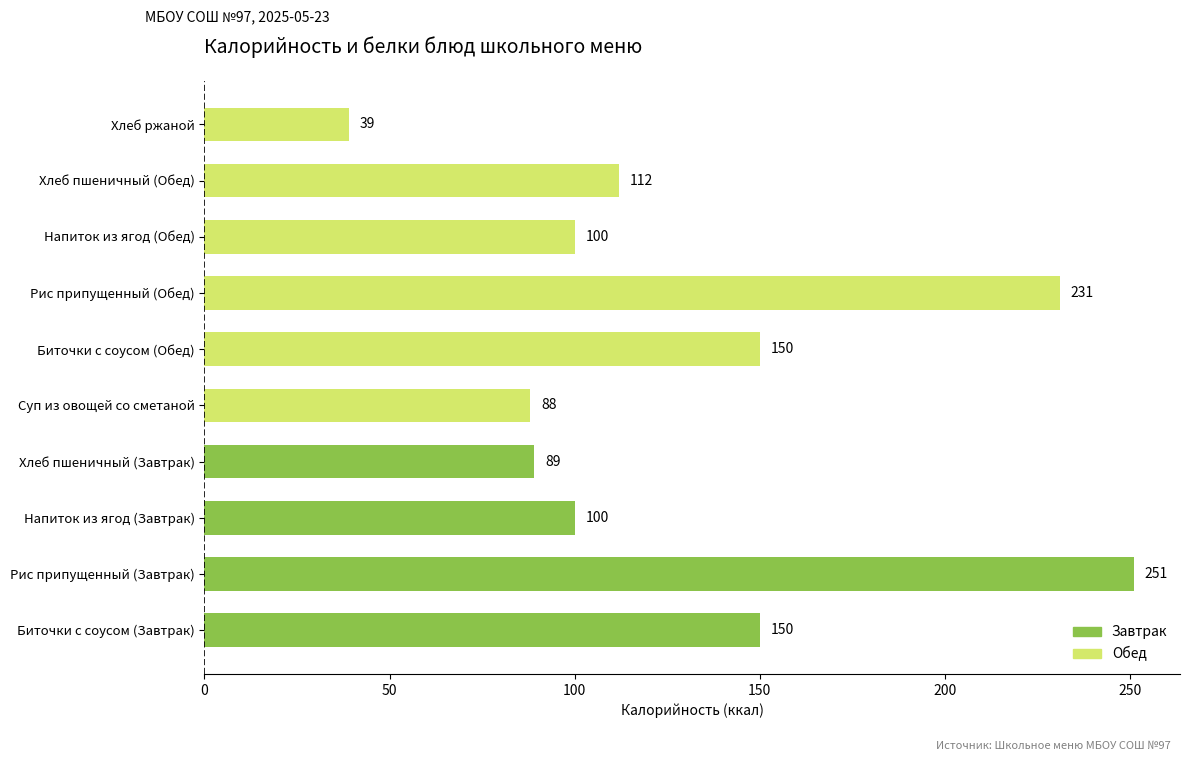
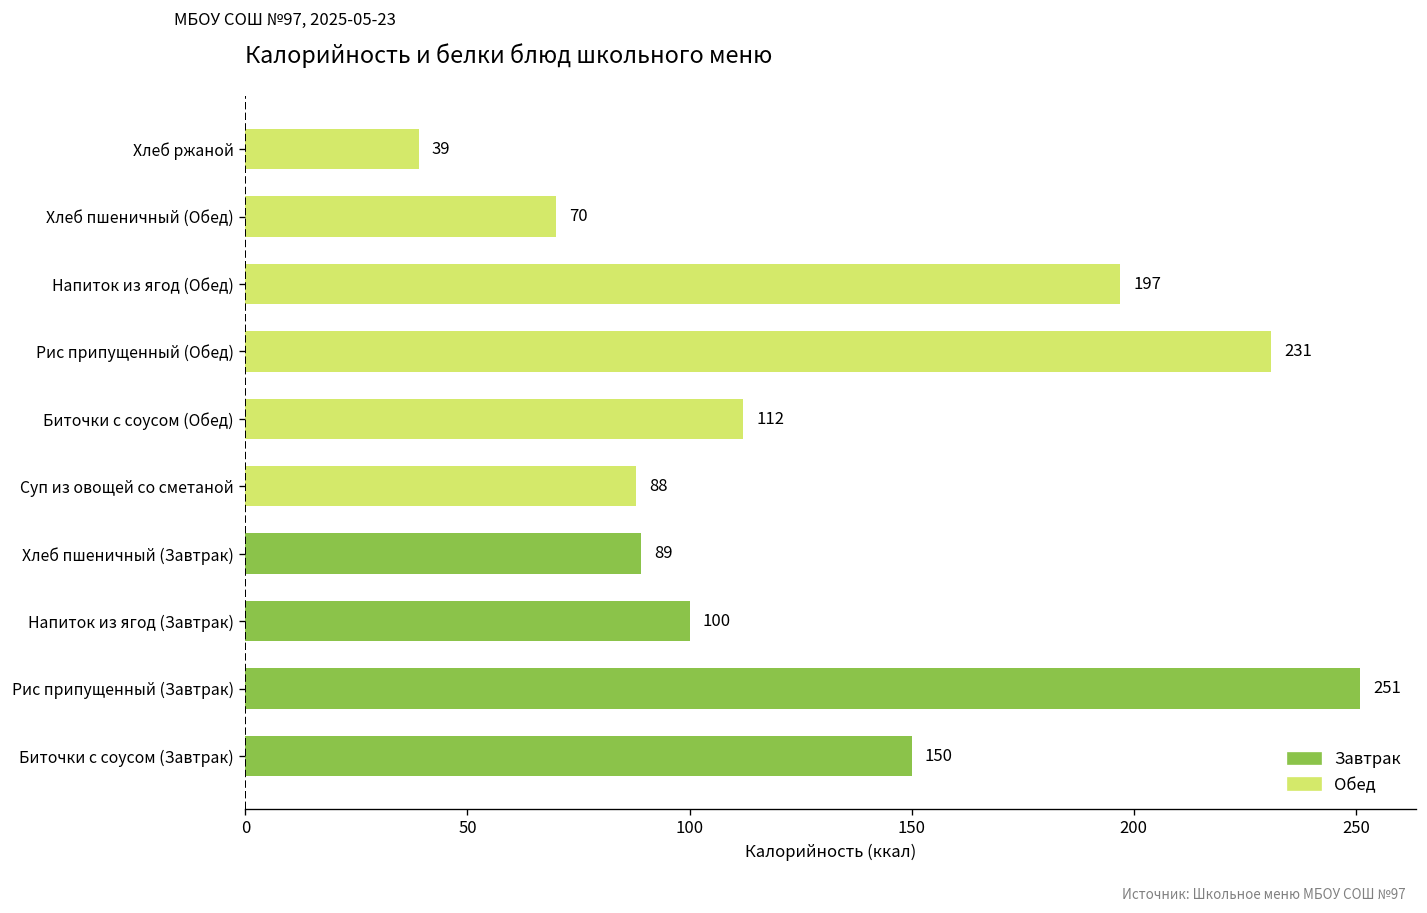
  {
    "Хлеб ржаной": 39,
-   "Хлеб пшеничный (Обед)": 112,
-   "Напиток из ягод (Обед)": 100,
+   "Хлеб пшеничный (Обед)": 70,
+   "Напиток из ягод (Обед)": 197,
    "Рис припущенный (Обед)": 231,
-   "Биточки с соусом (Обед)": 150,
+   "Биточки с соусом (Обед)": 112,
    "Суп из овощей со сметаной": 88,
    "Хлеб пшеничный (Завтрак)": 89,
    "Напиток из ягод (Завтрак)": 100,
    "Рис припущенный (Завтрак)": 251,
    "Биточки с соусом (Завтрак)": 150
  }
